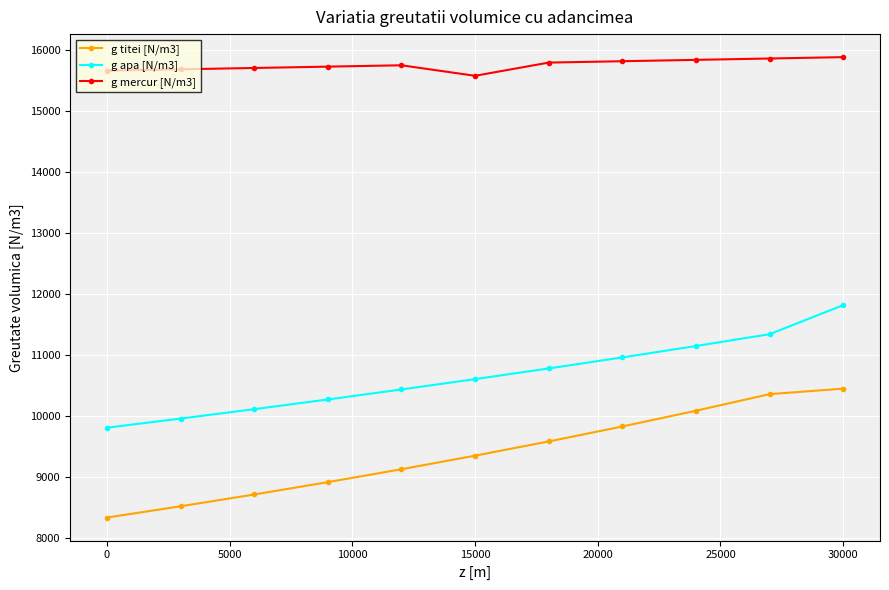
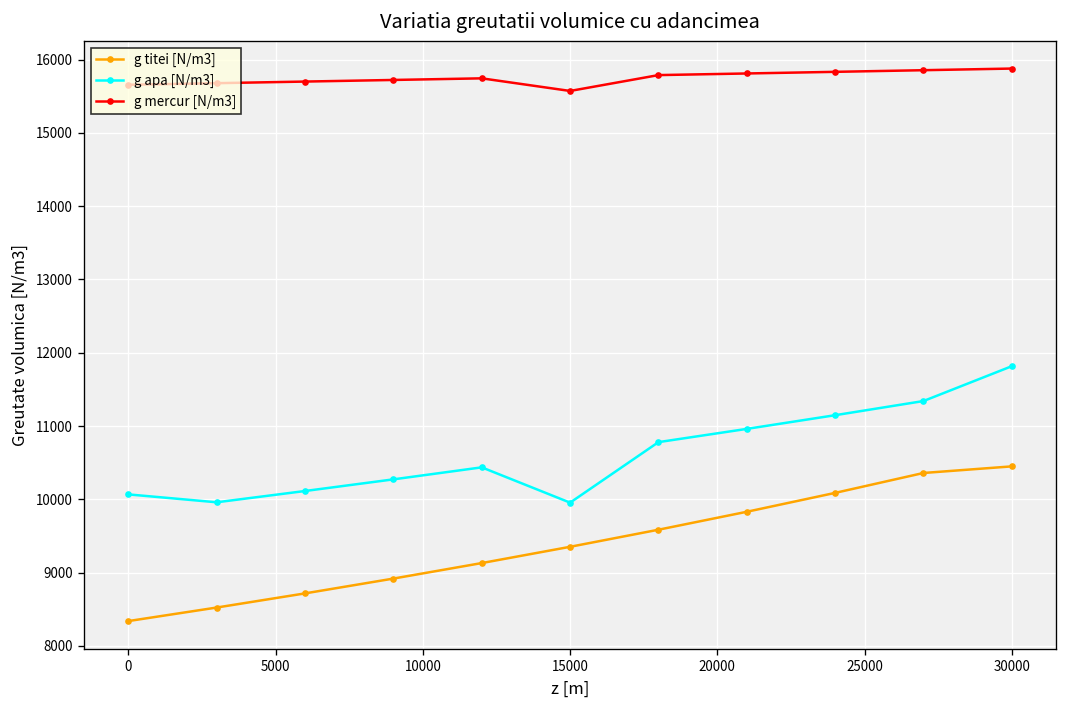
  {
    "g titei [N/m3]": {
      "0": 8300,
      "15000": 9400,
      "30000": 10400
    },
    "g apa [N/m3]": {
-     "0": 9800,
-     "15000": 10600,
+     "0": 10100,
+     "15000": 10000,
      "30000": 11800
    },
    "g mercur [N/m3]": {
      "15000": 15600,
      "30000": 15900
    }
  }
